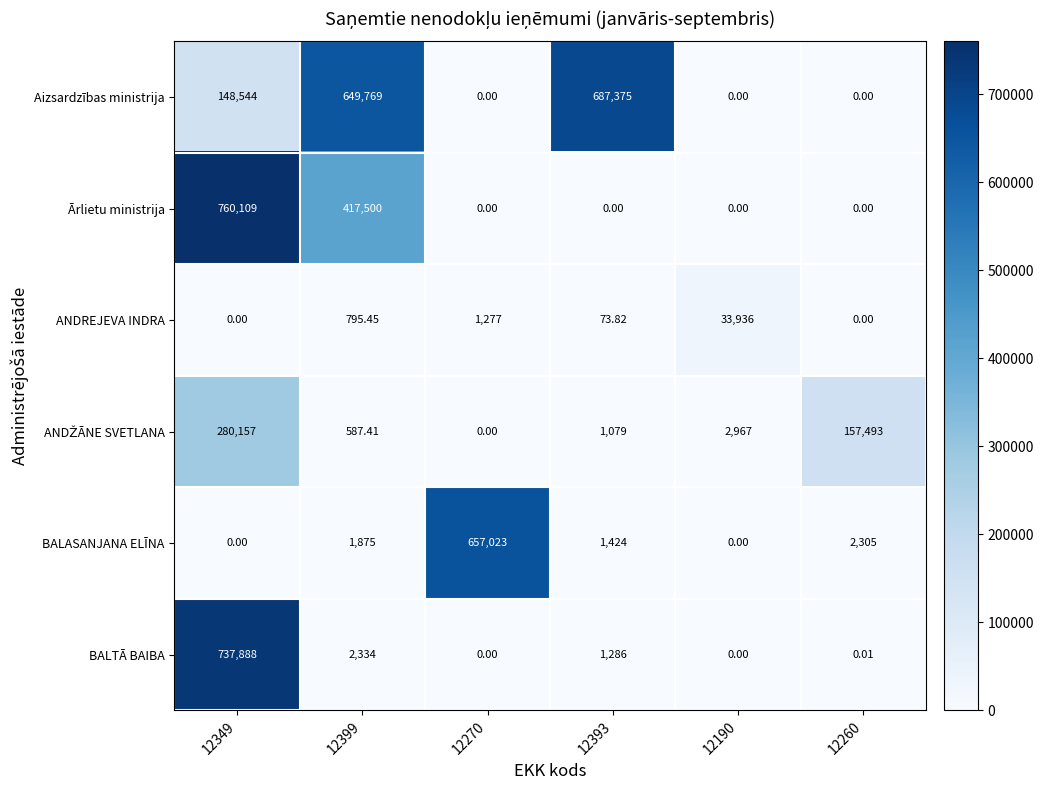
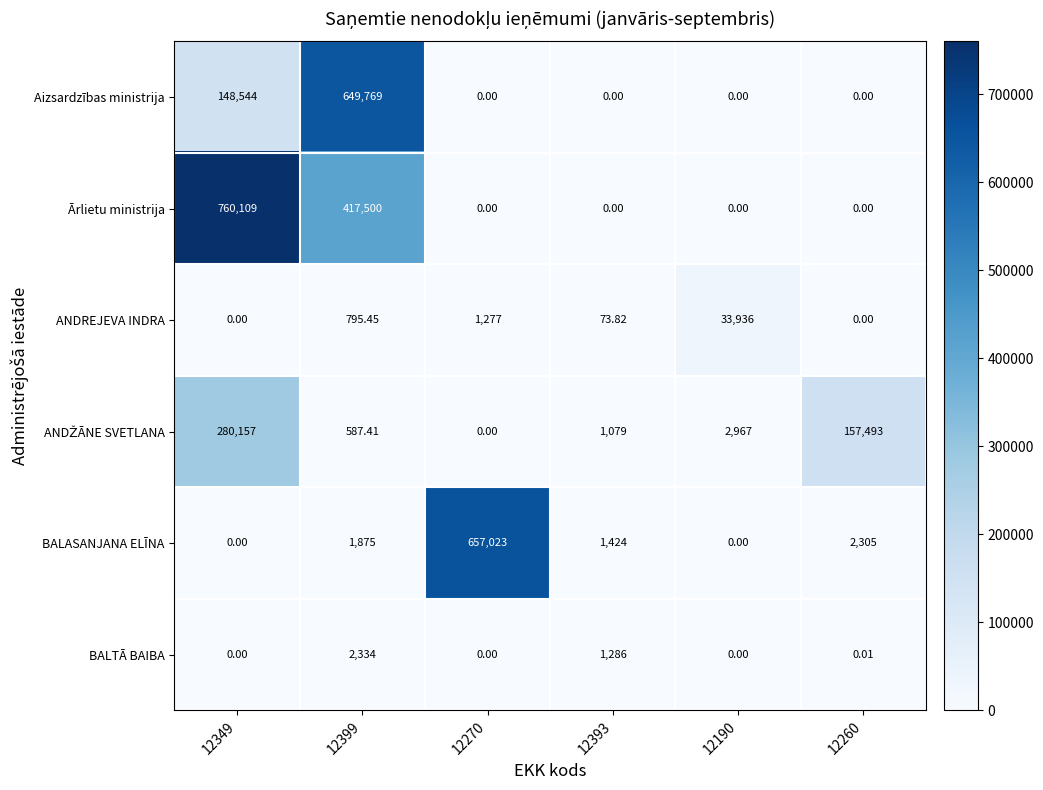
  {
    "Aizsardzības ministrija": {
      "12349": "148,544",
      "12399": "649,769",
      "12270": "0.00",
-     "12393": "687,375",
+     "12393": "0.00",
      "12190": "0.00",
      "12260": "0.00"
    },
    "Ārlietu ministrija": {
      "12349": "760,109",
      "12399": "417,500",
      "12270": "0.00",
      "12393": "0.00",
      "12190": "0.00",
      "12260": "0.00"
    },
    "ANDREJEVA INDRA": {
      "12349": "0.00",
      "12399": "795.45",
      "12270": "1,277",
      "12393": "73.82",
      "12190": "33,936",
      "12260": "0.00"
    },
    "ANDŽĀNE SVETLANA": {
      "12349": "280,157",
      "12399": "587.41",
      "12270": "0.00",
      "12393": "1,079",
      "12190": "2,967",
      "12260": "157,493"
    },
    "BALASANJANA ELĪNA": {
      "12349": "0.00",
      "12399": "1,875",
      "12270": "657,023",
      "12393": "1,424",
      "12190": "0.00",
      "12260": "2,305"
    },
    "BALTĀ BAIBA": {
-     "12349": "737,888",
+     "12349": "0.00",
      "12399": "2,334",
      "12270": "0.00",
      "12393": "1,286",
      "12190": "0.00",
      "12260": "0.01"
    }
  }
